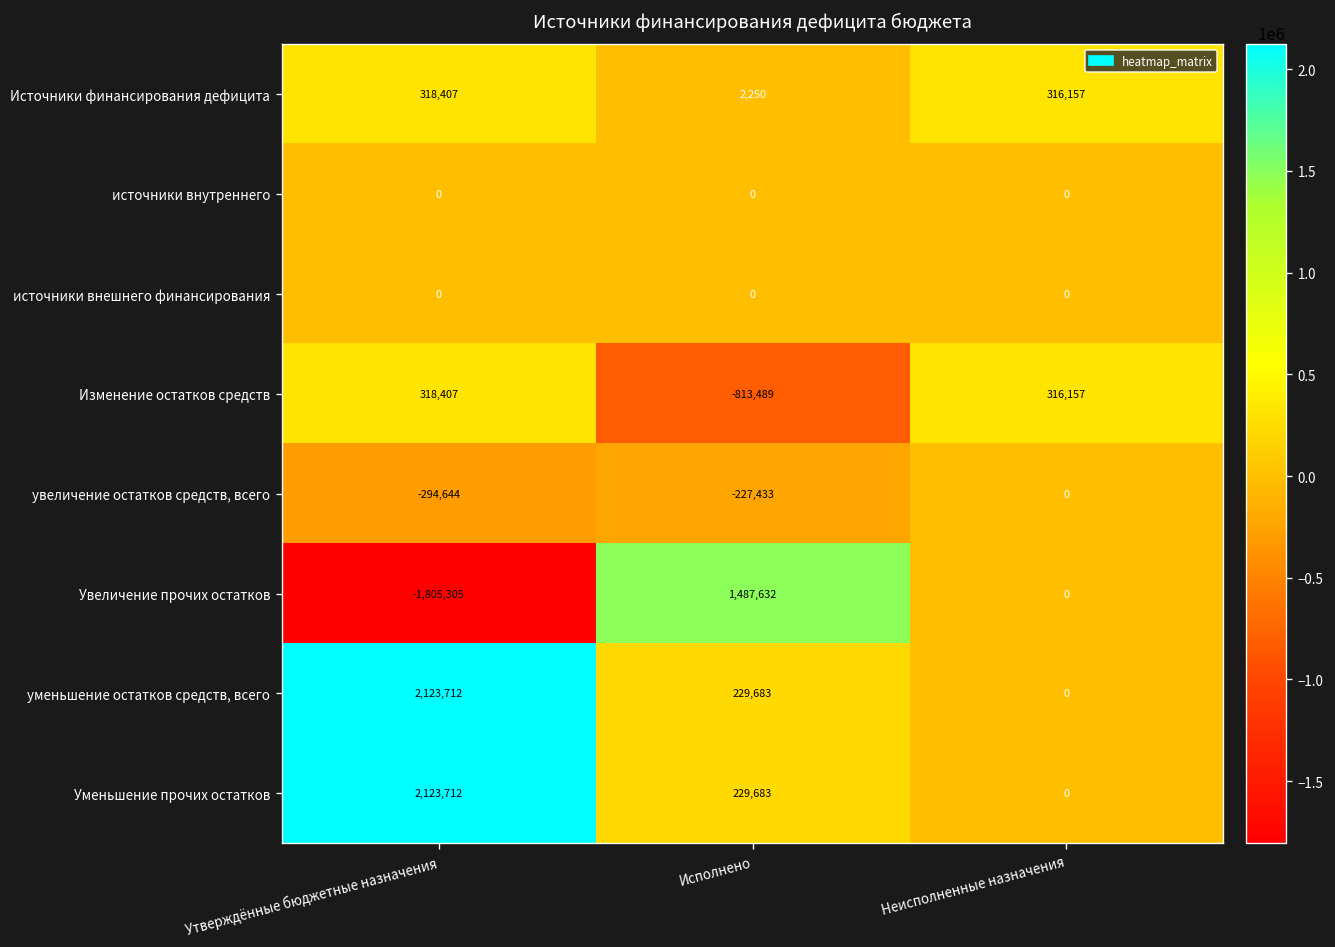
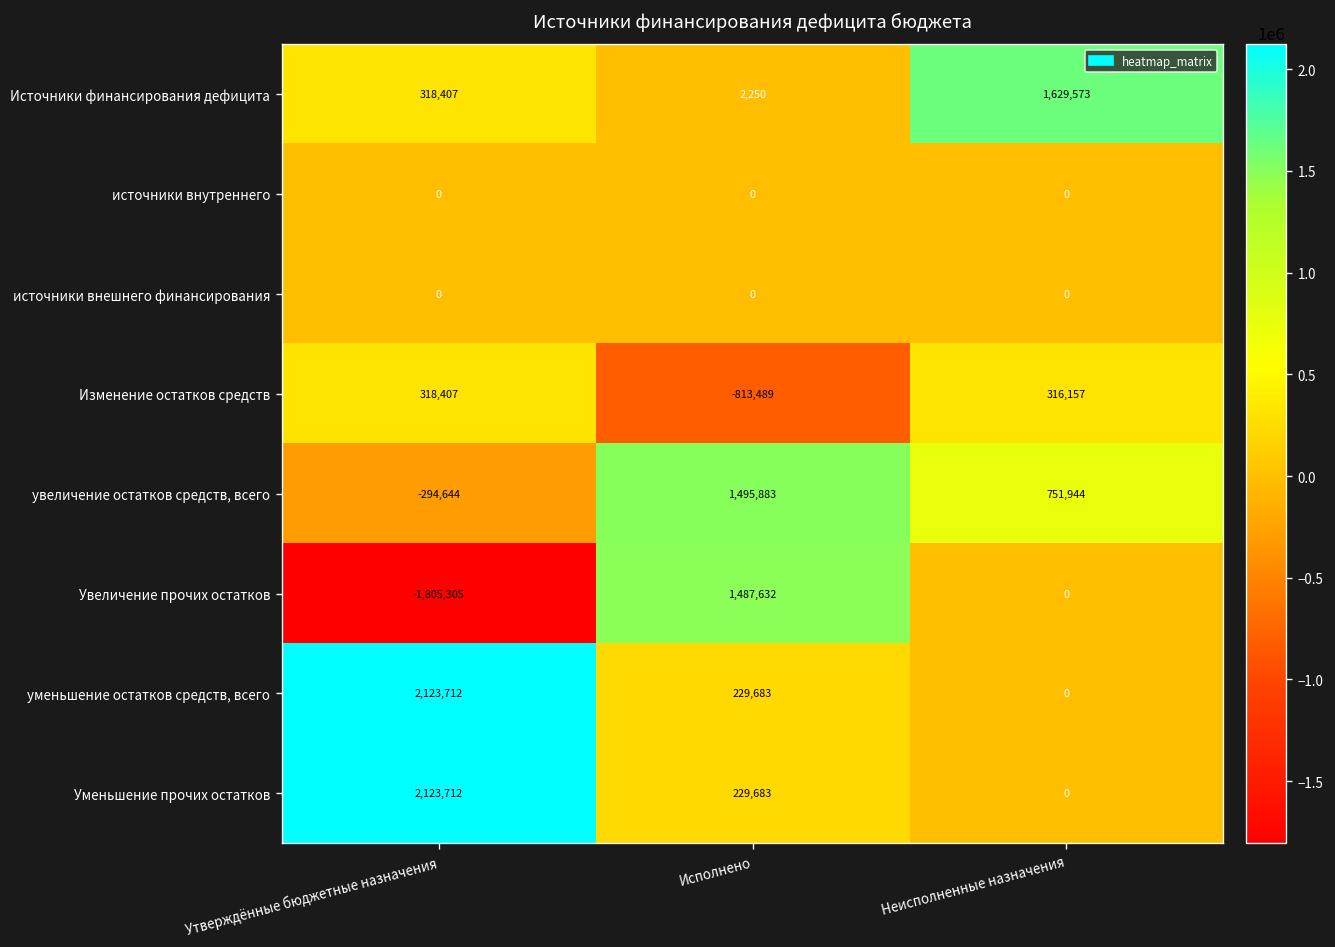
  {
    "Источники финансирования дефицита": {
      "Утверждённые бюджетные назначения": "318,407",
      "Исполнено": "2,250",
-     "Неисполненные назначения": "316,157"
+     "Неисполненные назначения": "1,629,573"
    },
    "источники внутреннего": {
      "Утверждённые бюджетные назначения": "0",
      "Исполнено": "0",
      "Неисполненные назначения": "0"
    },
    "источники внешнего финансирования": {
      "Утверждённые бюджетные назначения": "0",
      "Исполнено": "0",
      "Неисполненные назначения": "0"
    },
    "Изменение остатков средств": {
      "Утверждённые бюджетные назначения": "318,407",
      "Исполнено": "-813,489",
      "Неисполненные назначения": "316,157"
    },
    "увеличение остатков средств, всего": {
      "Утверждённые бюджетные назначения": "-294,644",
-     "Исполнено": "-227,433",
-     "Неисполненные назначения": "0"
+     "Исполнено": "1,495,883",
+     "Неисполненные назначения": "751,944"
    },
    "Увеличение прочих остатков": {
      "Утверждённые бюджетные назначения": "-1,805,305",
      "Исполнено": "1,487,632",
      "Неисполненные назначения": "0"
    },
    "уменьшение остатков средств, всего": {
      "Утверждённые бюджетные назначения": "2,123,712",
      "Исполнено": "229,683",
      "Неисполненные назначения": "0"
    },
    "Уменьшение прочих остатков": {
      "Утверждённые бюджетные назначения": "2,123,712",
      "Исполнено": "229,683",
      "Неисполненные назначения": "0"
    }
  }
